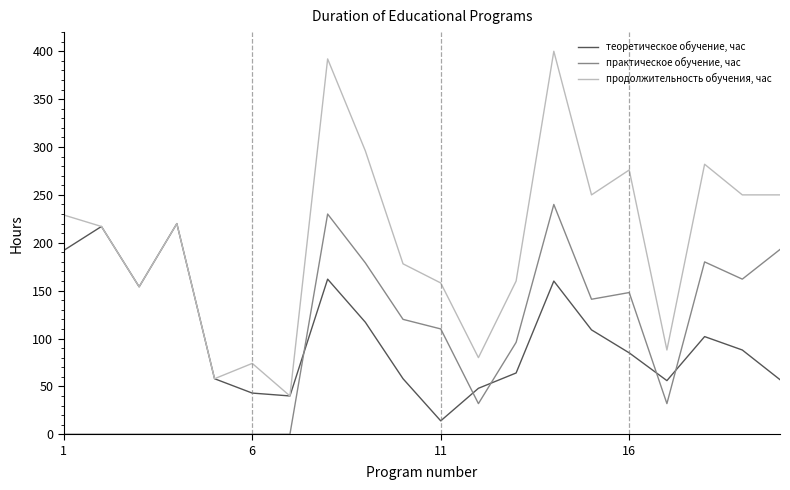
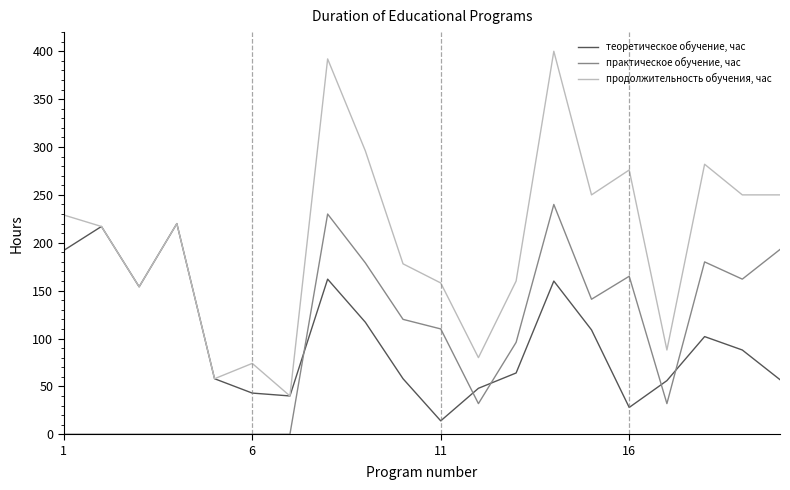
  {
    "теоретическое обучение, час": {
      "1": 190,
      "6": 40,
      "11": 10,
-     "16": 90
+     "16": 30
    },
    "практическое обучение, час": {
      "1": 0,
      "6": 0,
      "11": 110,
-     "16": 150
+     "16": 170
    },
    "продолжительность обучения, час": {
      "1": 230,
      "6": 70,
      "11": 160,
      "16": 280
    }
  }
